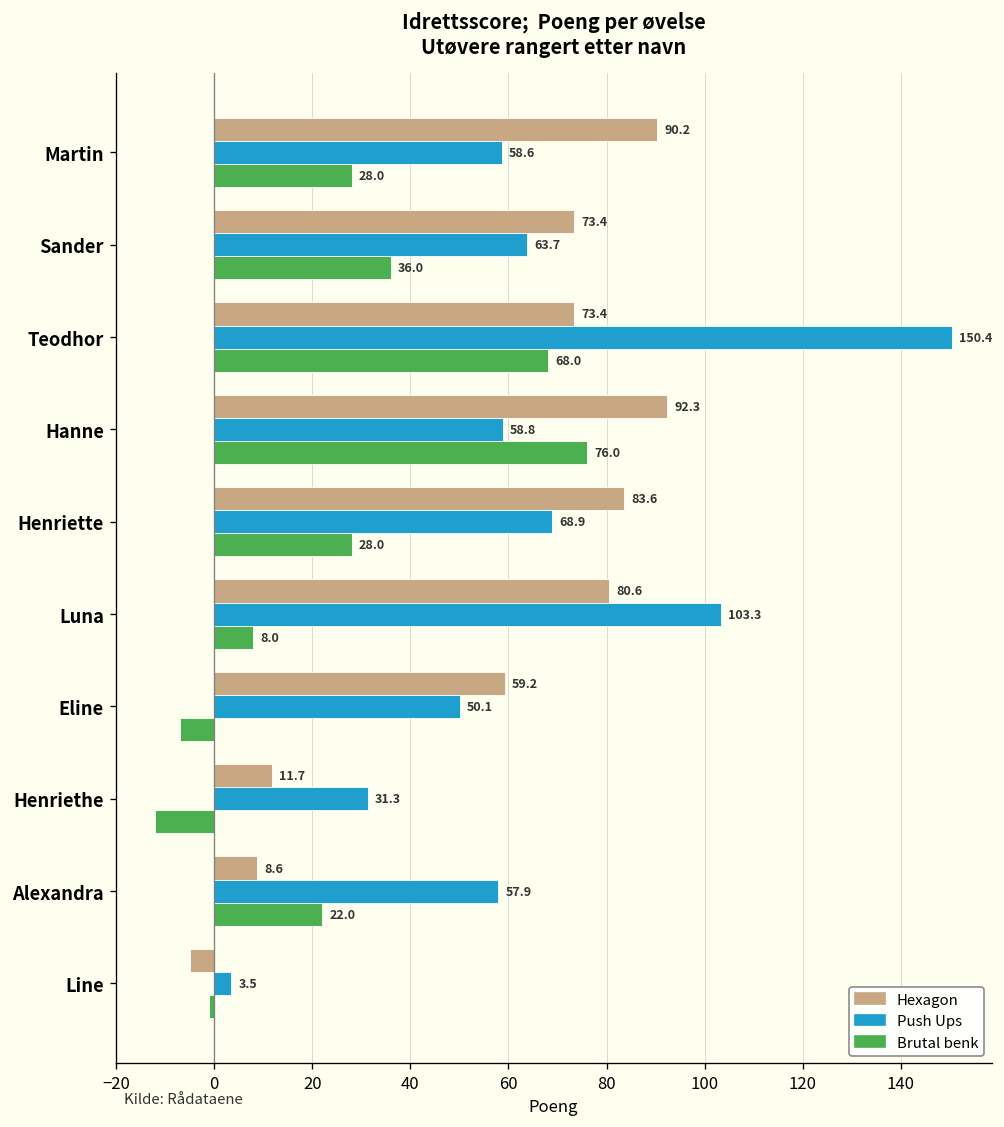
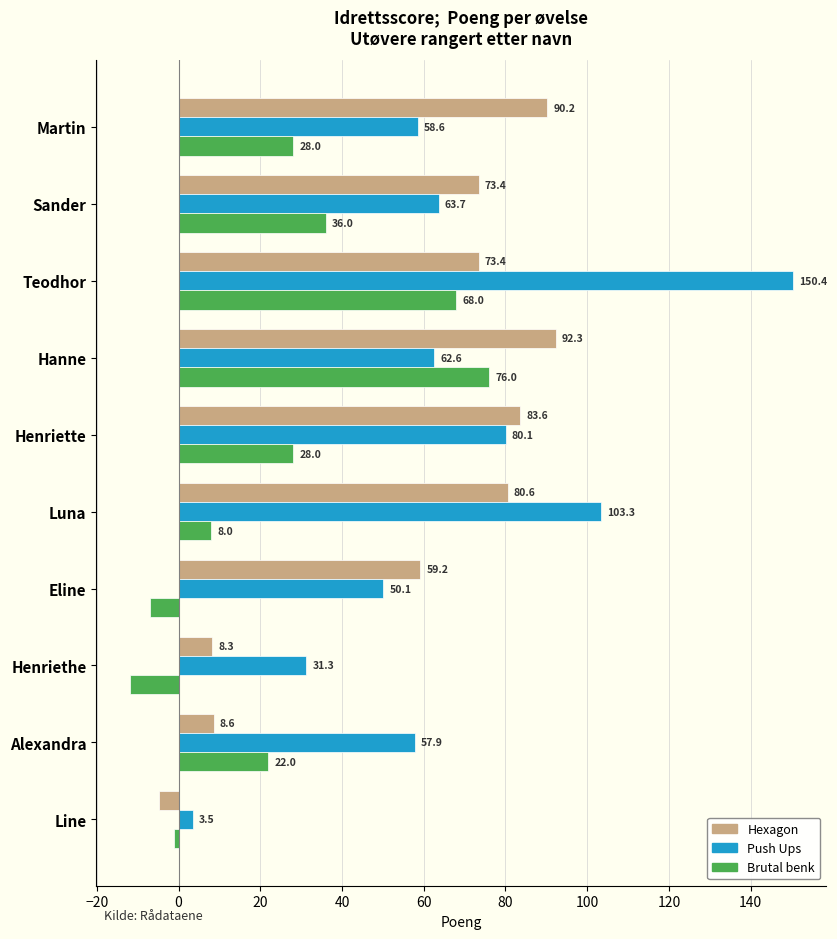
  {
    "Hexagon": {
      "Martin": 90.2,
      "Sander": 73.4,
      "Teodhor": 73.4,
      "Hanne": 92.3,
      "Henriette": 83.6,
      "Luna": 80.6,
      "Eline": 59.2,
-     "Henriethe": 11.7,
+     "Henriethe": 8.3,
      "Alexandra": 8.6
    },
    "Push Ups": {
      "Martin": 58.6,
      "Sander": 63.7,
      "Teodhor": 150.4,
-     "Hanne": 58.8,
-     "Henriette": 68.9,
+     "Hanne": 62.6,
+     "Henriette": 80.1,
      "Luna": 103.3,
      "Eline": 50.1,
      "Henriethe": 31.3,
      "Alexandra": 57.9,
      "Line": 3.5
    },
    "Brutal benk": {
      "Martin": 28.0,
      "Sander": 36.0,
      "Teodhor": 68.0,
      "Hanne": 76.0,
      "Henriette": 28.0,
      "Luna": 8.0,
      "Alexandra": 22.0
    }
  }
